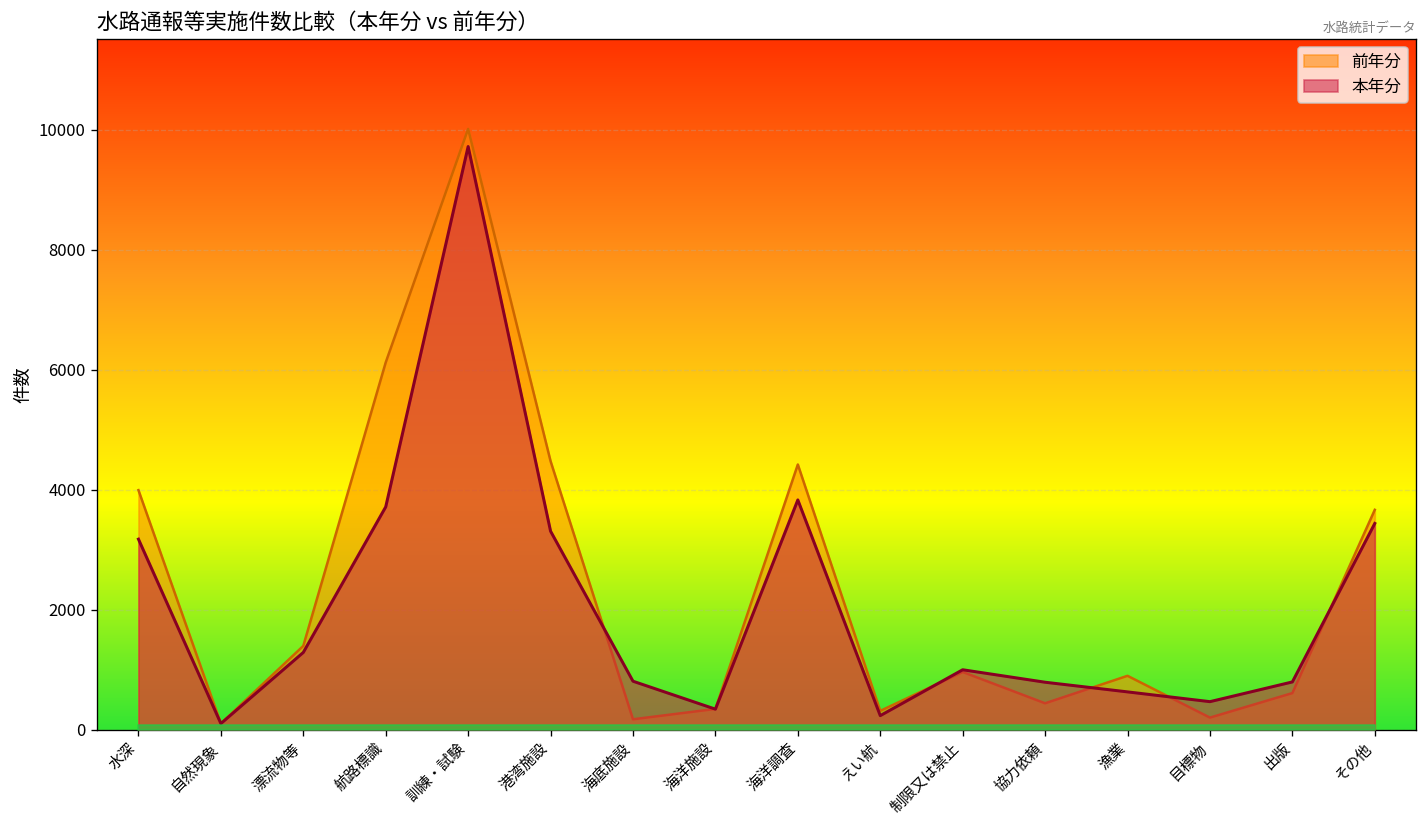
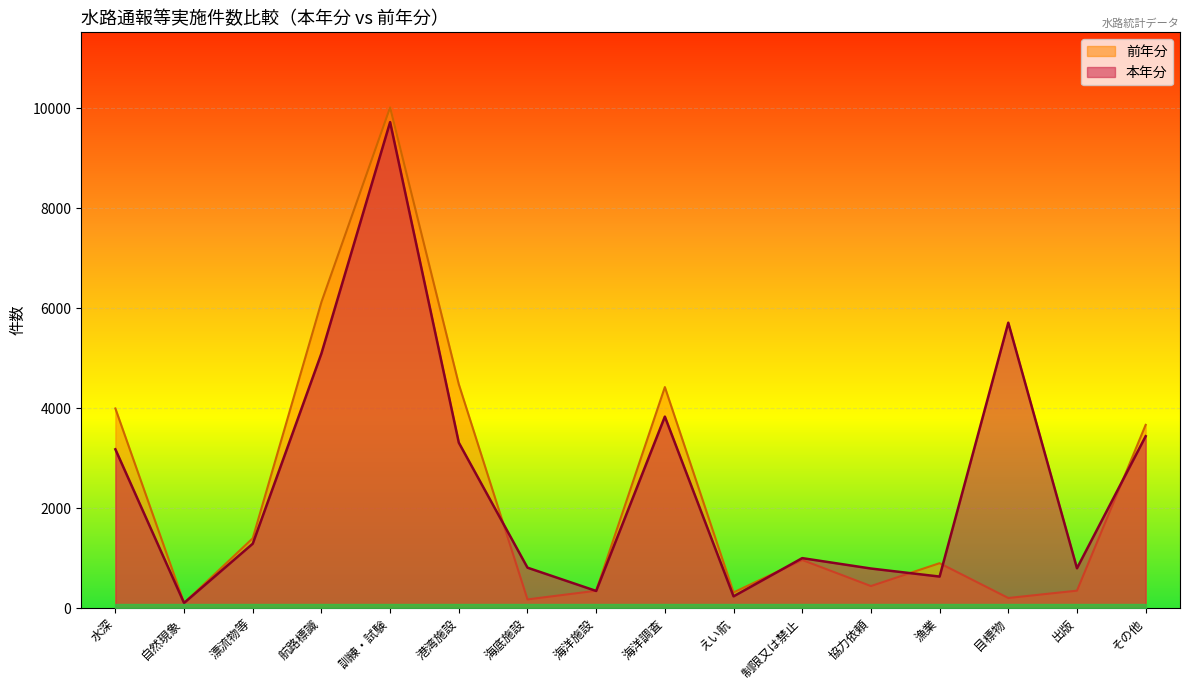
  {
    "前年分": {
      "水深": 4000,
      "漂流物等": 1400,
      "航路標識": 6100,
      "訓練・試験": 10000,
      "港湾施設": 4500,
      "海底施設": 200,
      "海洋調査": 4400,
      "えい航": 300,
      "協力依頼": 400,
      "漁業": 900,
      "目標物": 200,
-     "出版": 600,
+     "出版": 300,
      "その他": 3700
    },
    "本年分": {
      "水深": 3200,
      "漂流物等": 1300,
-     "航路標識": 3700,
+     "航路標識": 5100,
      "訓練・試験": 9700,
      "港湾施設": 3300,
      "海底施設": 800,
      "海洋調査": 3800,
      "えい航": 200,
      "協力依頼": 800,
      "漁業": 600,
-     "目標物": 500,
+     "目標物": 5700,
      "出版": 800,
      "その他": 3400
    }
  }
